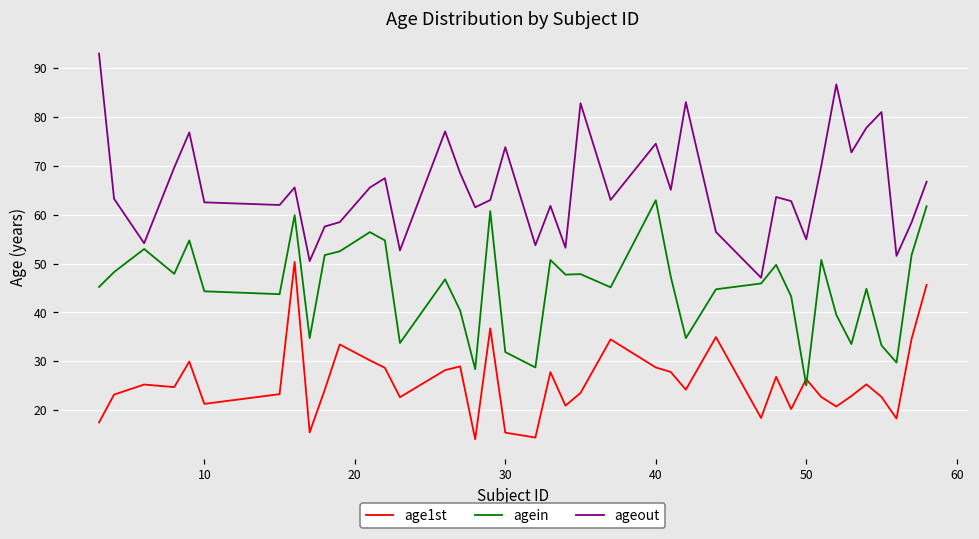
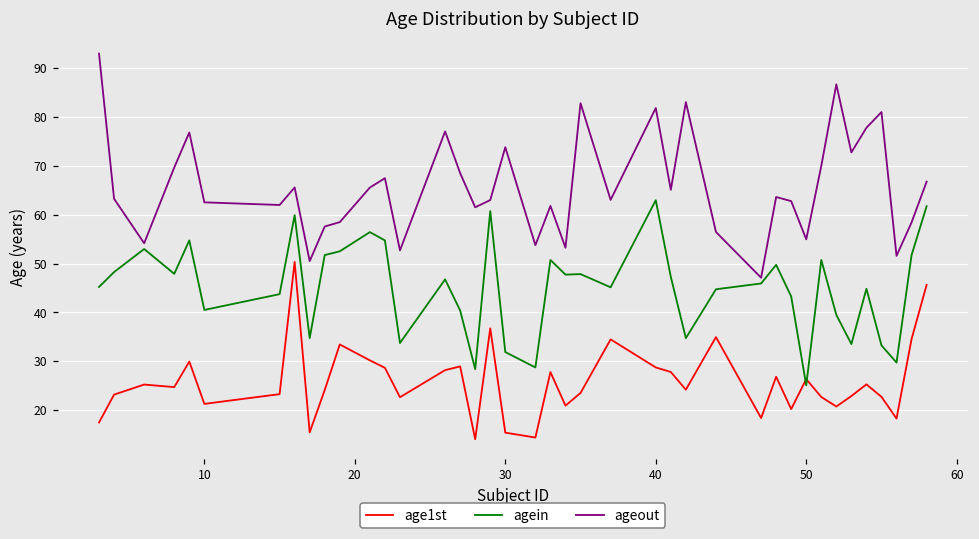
  {
    "age1st": {
      "10": 21,
      "30": 15,
      "40": 29,
      "50": 26
    },
    "agein": {
-     "10": 44,
+     "10": 41,
      "30": 32,
      "40": 63,
      "50": 25
    },
    "ageout": {
      "10": 63,
      "30": 74,
-     "40": 75,
+     "40": 82,
      "50": 55
    }
  }
